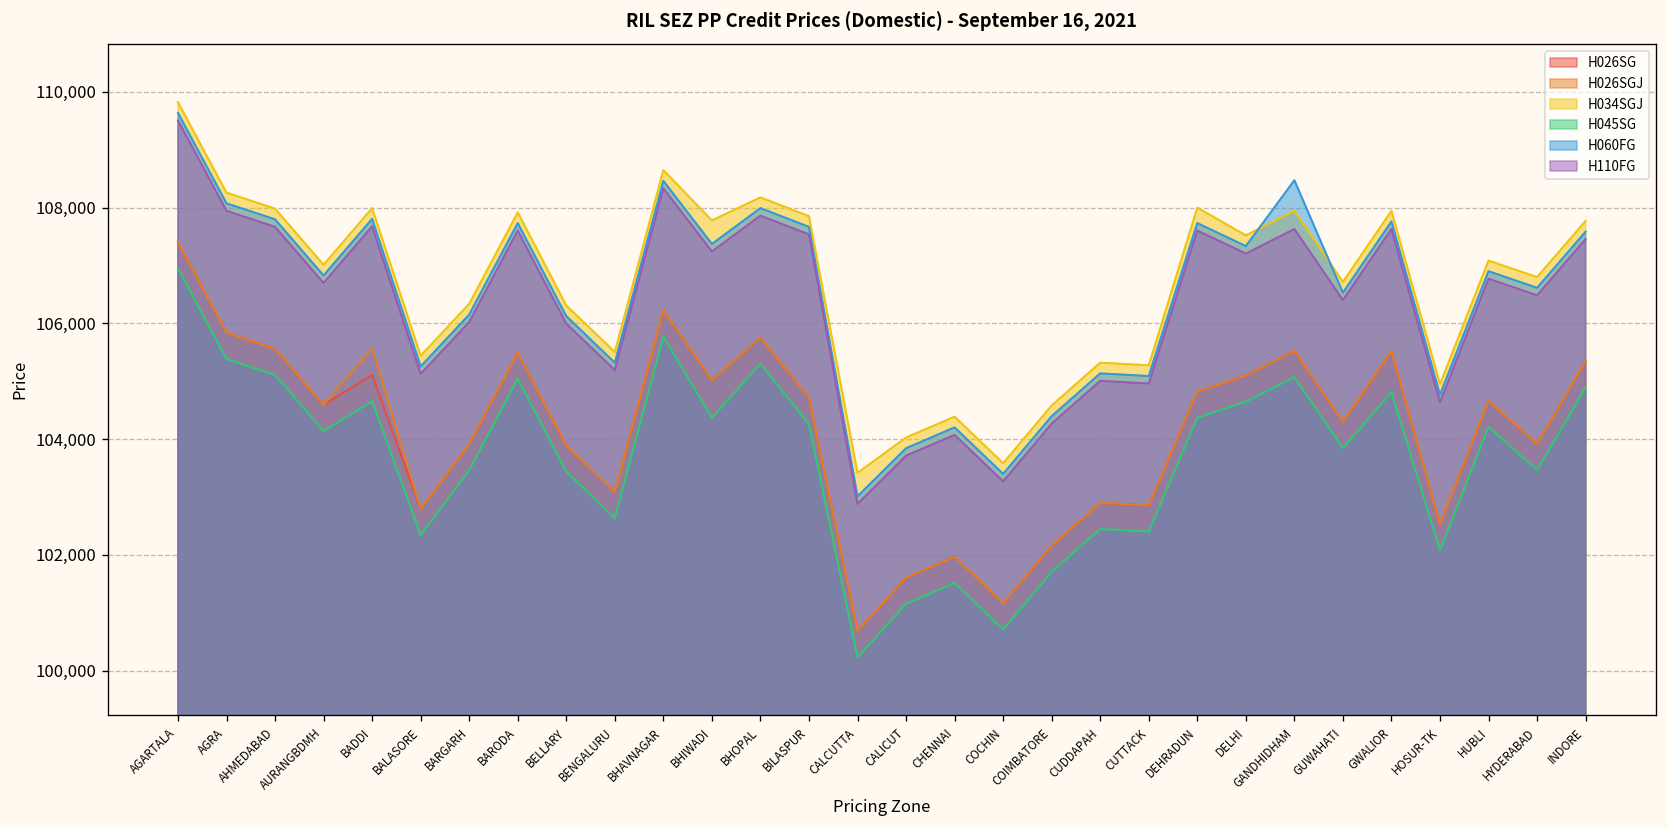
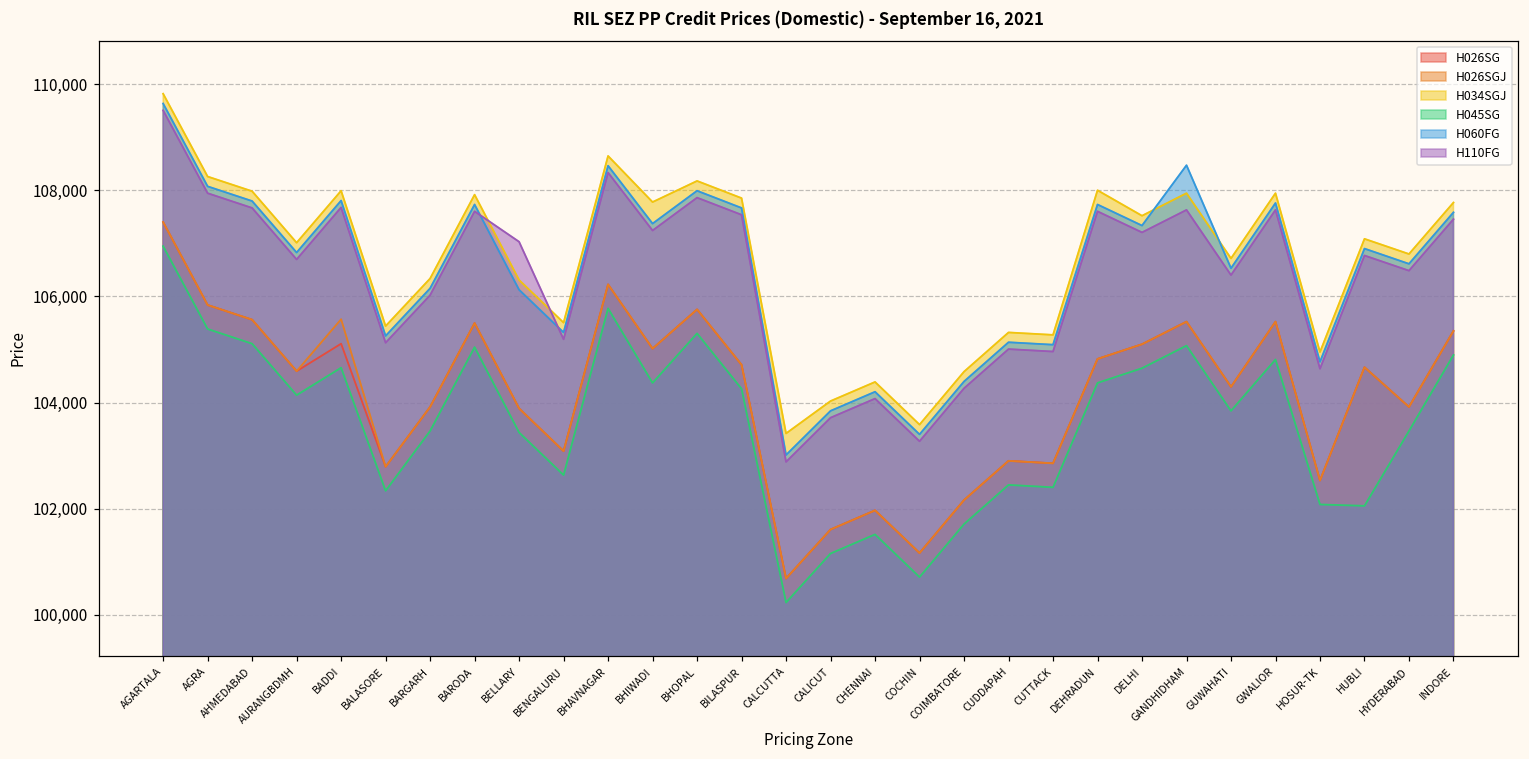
  {
    "H045SG": {
      "AGARTALA": "106,900",
      "AGRA": "105,400",
      "AHMEDABAD": "105,100",
      "AURANGBDMH": "104,100",
      "BADDI": "104,700",
      "BALASORE": "102,300",
      "BARGARH": "103,500",
      "BARODA": "105,000",
      "BELLARY": "103,400",
      "BENGALURU": "102,600",
      "BHAVNAGAR": "105,800",
      "BHIWADI": "104,400",
      "BHOPAL": "105,300",
      "BILASPUR": "104,300",
      "CALCUTTA": "100,200",
      "CALICUT": "101,200",
      "CHENNAI": "101,500",
      "COCHIN": "100,700",
      "COIMBATORE": "101,700",
      "CUDDAPAH": "102,400",
      "CUTTACK": "102,400",
      "DEHRADUN": "104,400",
      "DELHI": "104,600",
      "GANDHIDHAM": "105,100",
      "GUWAHATI": "103,800",
      "GWALIOR": "104,800",
      "HOSUR-TK": "102,100",
-     "HUBLI": "104,200",
+     "HUBLI": "102,100",
      "HYDERABAD": "103,500",
      "INDORE": "104,900"
    },
    "H060FG": {
      "AGARTALA": "109,600",
      "AGRA": "108,100",
      "AHMEDABAD": "107,800",
      "AURANGBDMH": "106,800",
      "BADDI": "107,800",
      "BALASORE": "105,300",
      "BARGARH": "106,200",
      "BARODA": "107,700",
      "BELLARY": "106,100",
      "BENGALURU": "105,300",
      "BHAVNAGAR": "108,500",
      "BHIWADI": "107,400",
      "BHOPAL": "108,000",
      "BILASPUR": "107,700",
      "CALCUTTA": "103,000",
      "CALICUT": "103,800",
      "CHENNAI": "104,200",
      "COCHIN": "103,400",
      "COIMBATORE": "104,400",
      "CUDDAPAH": "105,100",
      "CUTTACK": "105,100",
      "DEHRADUN": "107,700",
      "DELHI": "107,300",
      "GANDHIDHAM": "108,500",
      "GUWAHATI": "106,500",
      "GWALIOR": "107,800",
      "HOSUR-TK": "104,800",
      "HUBLI": "106,900",
      "HYDERABAD": "106,600",
      "INDORE": "107,600"
    },
    "H110FG": {
      "AGARTALA": "109,500",
      "AGRA": "107,900",
      "AHMEDABAD": "107,700",
      "AURANGBDMH": "106,700",
      "BADDI": "107,700",
      "BALASORE": "105,100",
      "BARGARH": "106,000",
      "BARODA": "107,600",
-     "BELLARY": "106,000",
+     "BELLARY": "107,000",
      "BENGALURU": "105,200",
      "BHAVNAGAR": "108,300",
      "BHIWADI": "107,200",
      "BHOPAL": "107,900",
      "BILASPUR": "107,500",
      "CALCUTTA": "102,900",
      "CALICUT": "103,700",
      "CHENNAI": "104,100",
      "COCHIN": "103,300",
      "COIMBATORE": "104,300",
      "CUDDAPAH": "105,000",
      "CUTTACK": "105,000",
      "DEHRADUN": "107,600",
      "DELHI": "107,200",
      "GANDHIDHAM": "107,600",
      "GUWAHATI": "106,400",
      "GWALIOR": "107,600",
      "HOSUR-TK": "104,600",
      "HUBLI": "106,800",
      "HYDERABAD": "106,500",
      "INDORE": "107,500"
    }
  }
